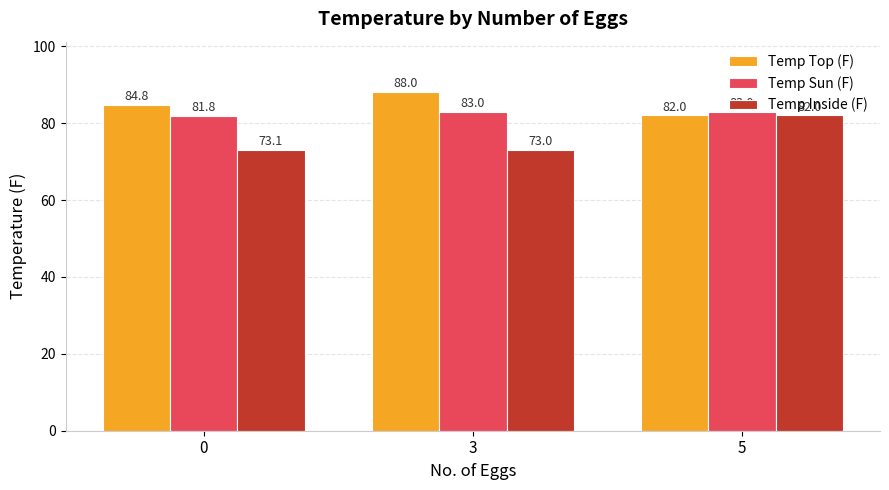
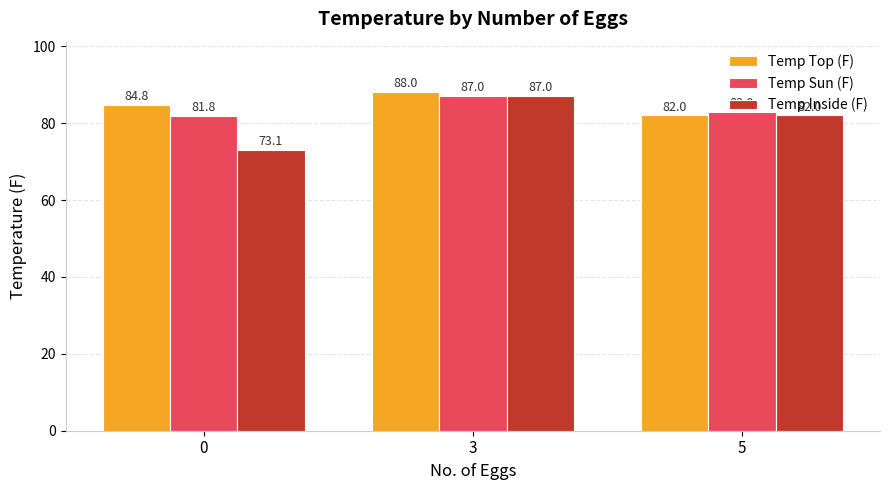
  {
    "Temp Top (F)": {
      "0": 84.8,
      "3": 88.0,
      "5": 82.0
    },
    "Temp Sun (F)": {
      "0": 81.8,
-     "3": 83.0,
+     "3": 87.0,
      "5": 83.0
    },
    "Temp Inside (F)": {
      "0": 73.1,
-     "3": 73.0,
+     "3": 87.0,
      "5": 82.0
    }
  }
